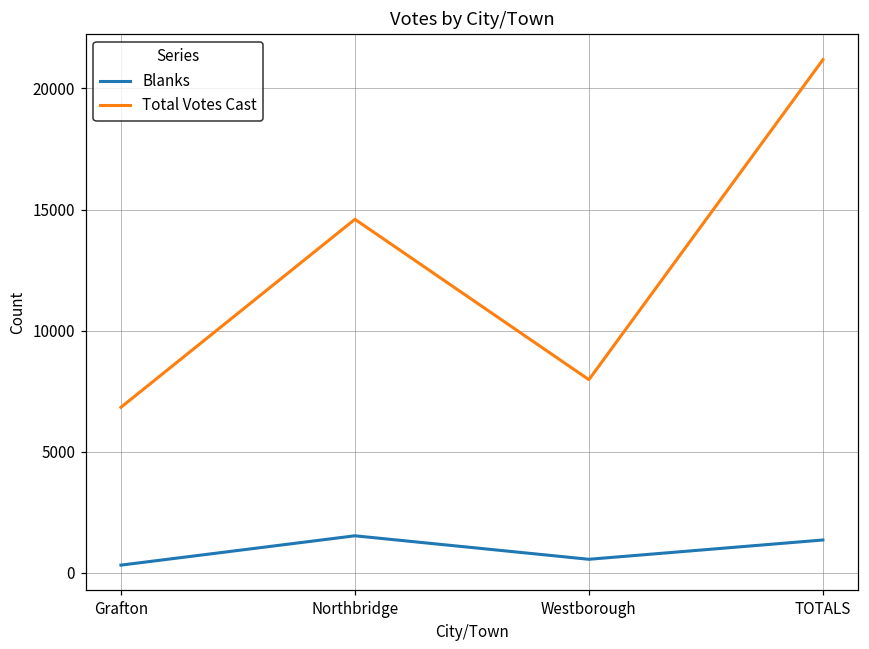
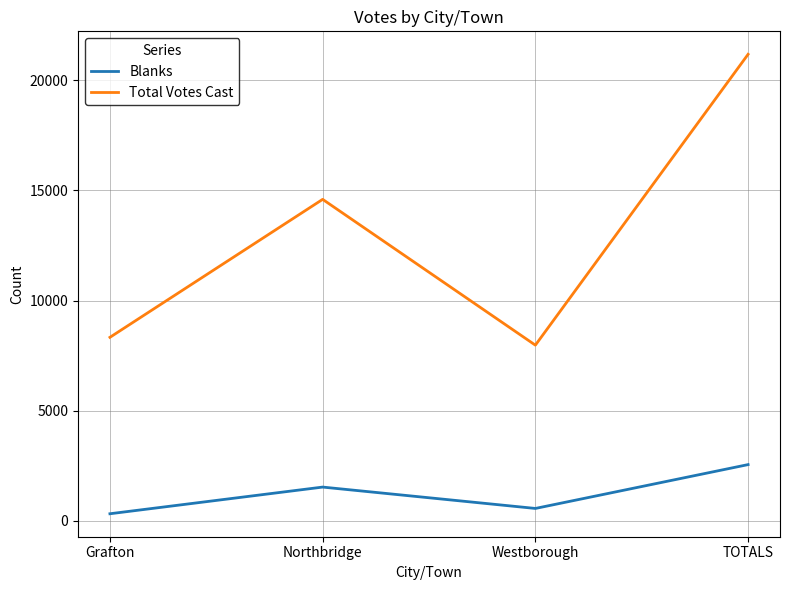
  {
    "Blanks": {
      "Grafton": 300,
      "Northbridge": 1500,
      "Westborough": 600,
-     "TOTALS": 1400
+     "TOTALS": 2600
    },
    "Total Votes Cast": {
-     "Grafton": 6800,
+     "Grafton": 8300,
      "Northbridge": 14600,
      "Westborough": 8000,
      "TOTALS": 21200
    }
  }
